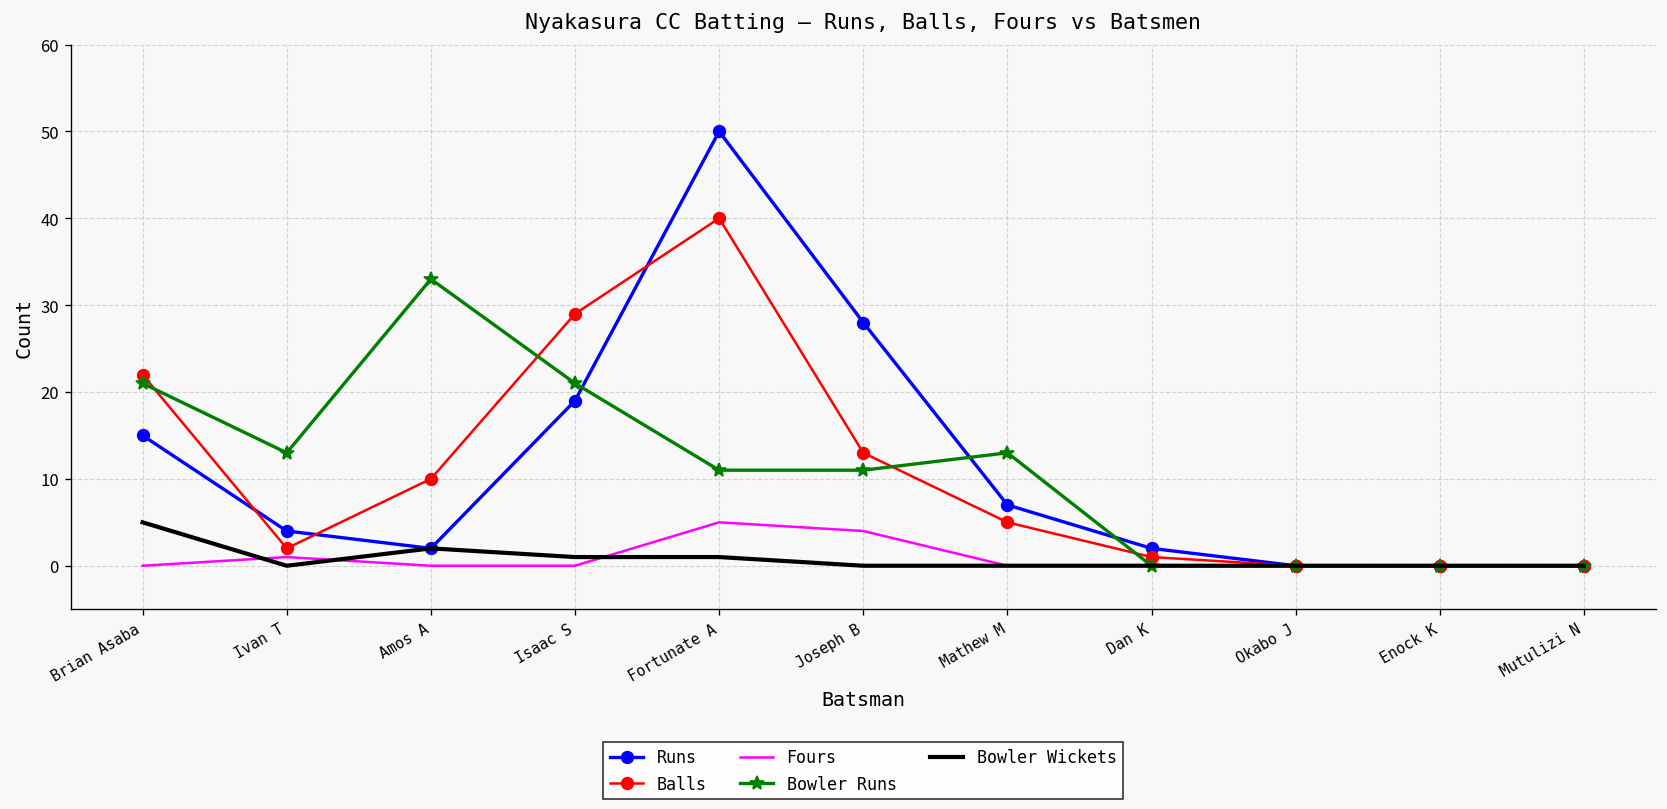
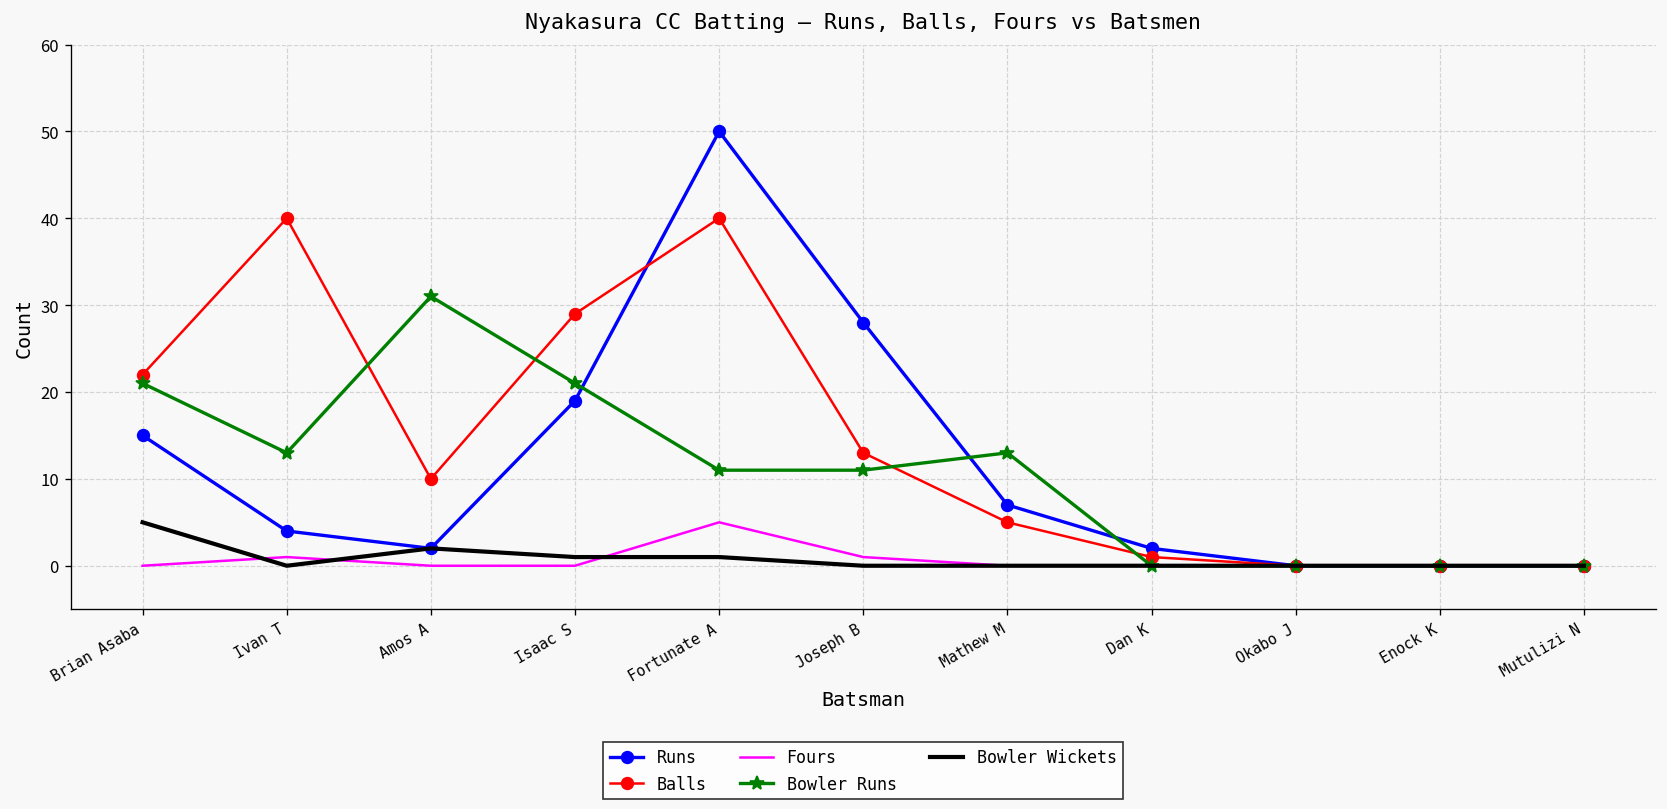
  {
    "Runs": {
      "Brian Asaba": 15,
      "Ivan T": 4,
      "Isaac S": 19,
      "Fortunate A": 50,
      "Joseph B": 28,
      "Mathew M": 7,
      "Dan K": 2
    },
    "Balls": {
      "Brian Asaba": 22,
-     "Ivan T": 2,
+     "Ivan T": 40,
      "Amos A": 10,
      "Isaac S": 29,
      "Fortunate A": 40,
      "Joseph B": 13,
      "Mathew M": 5,
      "Dan K": 1
    },
    "Fours": {
      "Brian Asaba": 0,
      "Ivan T": 1,
      "Amos A": 0,
      "Isaac S": 0,
      "Fortunate A": 5,
-     "Joseph B": 4
+     "Joseph B": 1
    },
    "Bowler Runs": {
      "Brian Asaba": 21,
      "Ivan T": 13,
-     "Amos A": 33,
+     "Amos A": 31,
      "Isaac S": 21,
      "Fortunate A": 11,
      "Joseph B": 11,
      "Mathew M": 13
    },
    "Bowler Wickets": {
      "Brian Asaba": 5,
      "Ivan T": 0,
      "Isaac S": 1,
      "Fortunate A": 1,
      "Joseph B": 0
    }
  }
